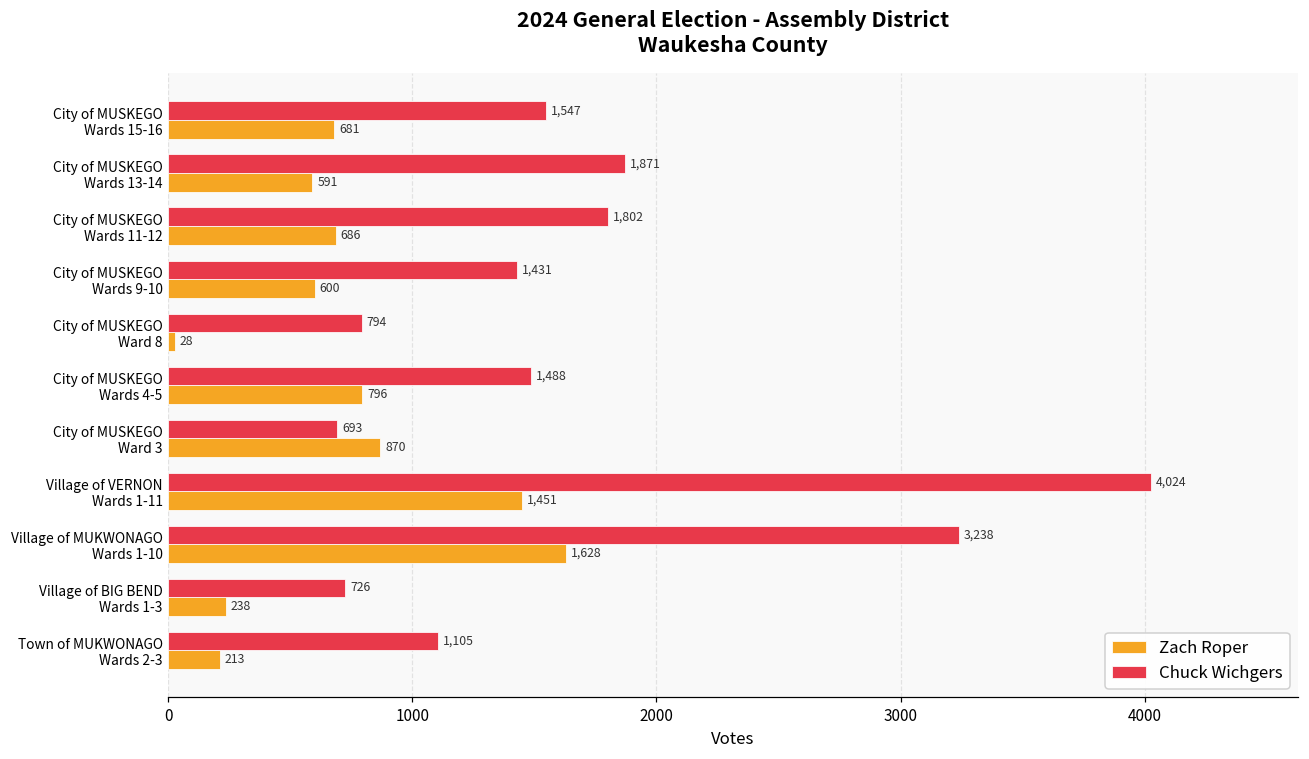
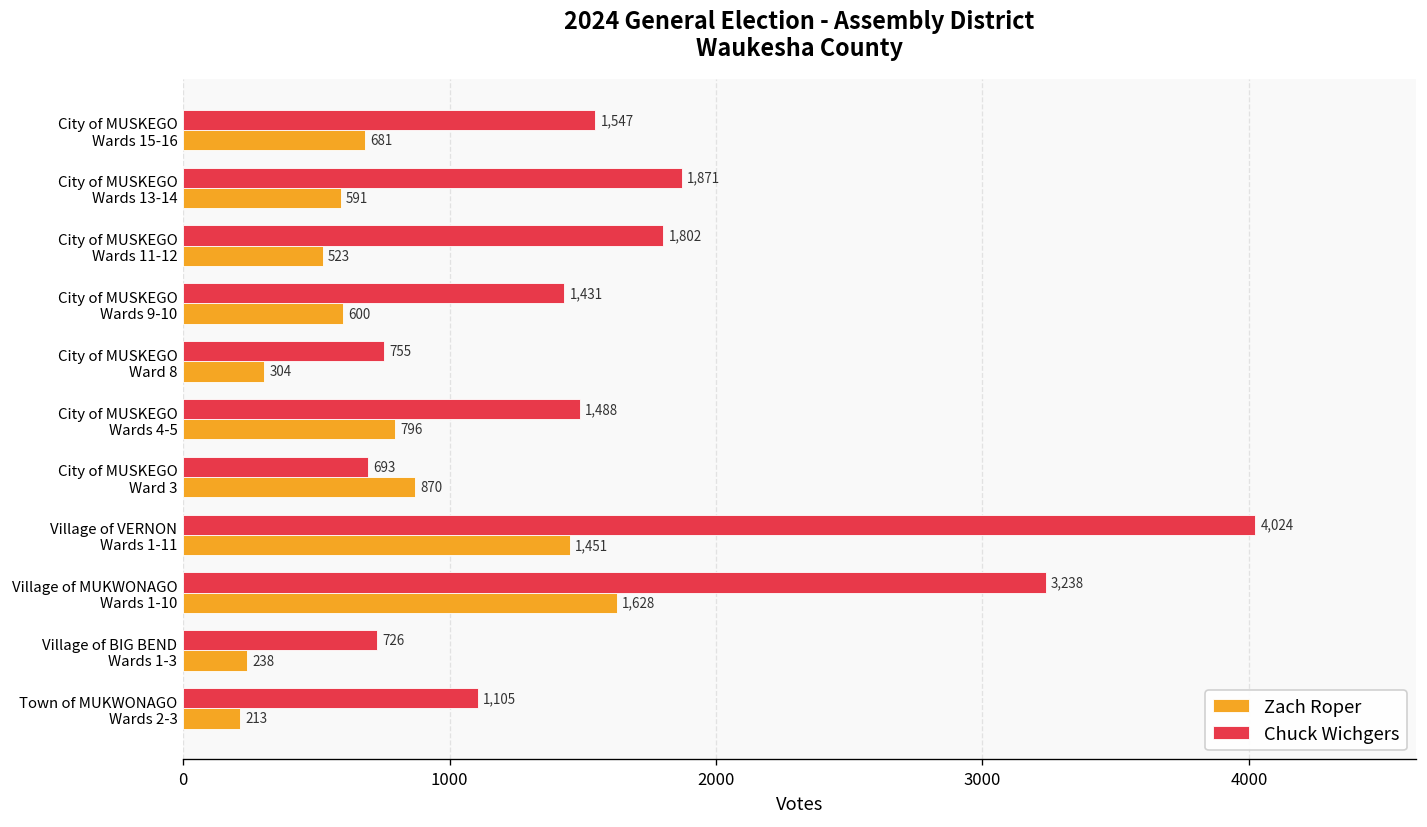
  {
    "Zach Roper": {
      "City of MUSKEGO Wards 15-16": "681",
      "City of MUSKEGO Wards 13-14": "591",
-     "City of MUSKEGO Wards 11-12": "686",
+     "City of MUSKEGO Wards 11-12": "523",
      "City of MUSKEGO Wards 9-10": "600",
-     "City of MUSKEGO Ward 8": "28",
+     "City of MUSKEGO Ward 8": "304",
      "City of MUSKEGO Wards 4-5": "796",
      "City of MUSKEGO Ward 3": "870",
      "Village of VERNON Wards 1-11": "1,451",
      "Village of MUKWONAGO Wards 1-10": "1,628",
      "Village of BIG BEND Wards 1-3": "238",
      "Town of MUKWONAGO Wards 2-3": "213"
    },
    "Chuck Wichgers": {
      "City of MUSKEGO Wards 15-16": "1,547",
      "City of MUSKEGO Wards 13-14": "1,871",
      "City of MUSKEGO Wards 11-12": "1,802",
      "City of MUSKEGO Wards 9-10": "1,431",
-     "City of MUSKEGO Ward 8": "794",
+     "City of MUSKEGO Ward 8": "755",
      "City of MUSKEGO Wards 4-5": "1,488",
      "City of MUSKEGO Ward 3": "693",
      "Village of VERNON Wards 1-11": "4,024",
      "Village of MUKWONAGO Wards 1-10": "3,238",
      "Village of BIG BEND Wards 1-3": "726",
      "Town of MUKWONAGO Wards 2-3": "1,105"
    }
  }
